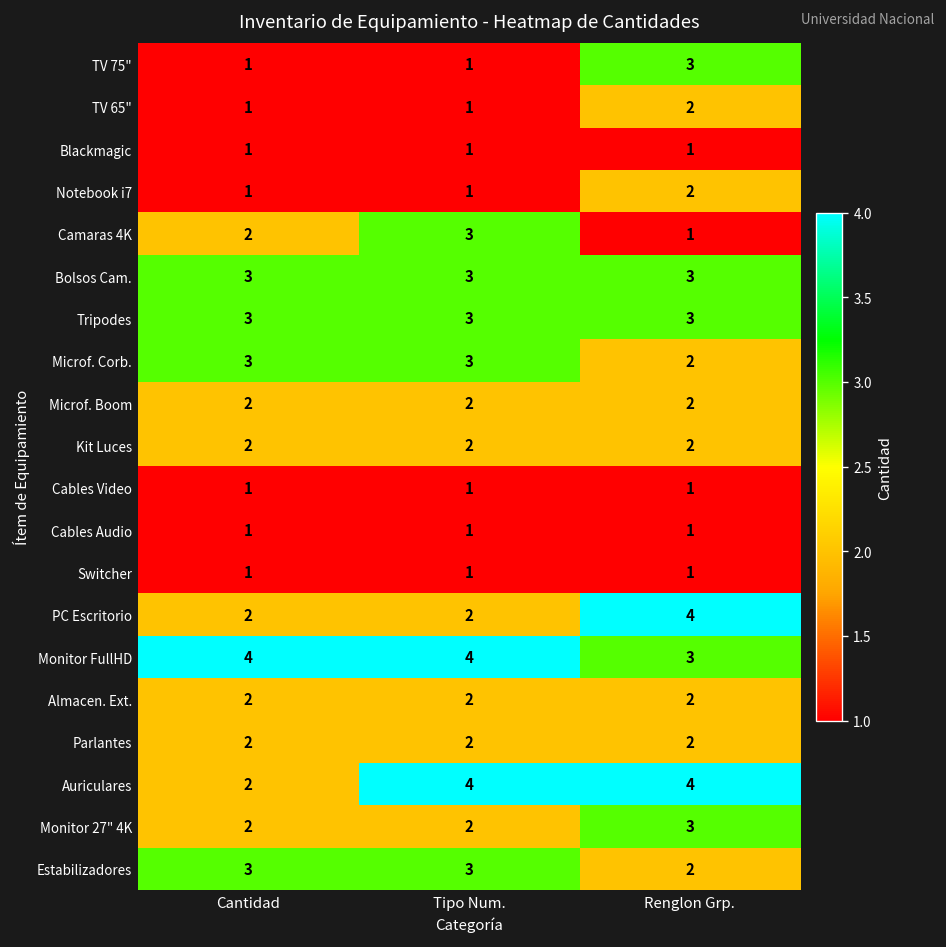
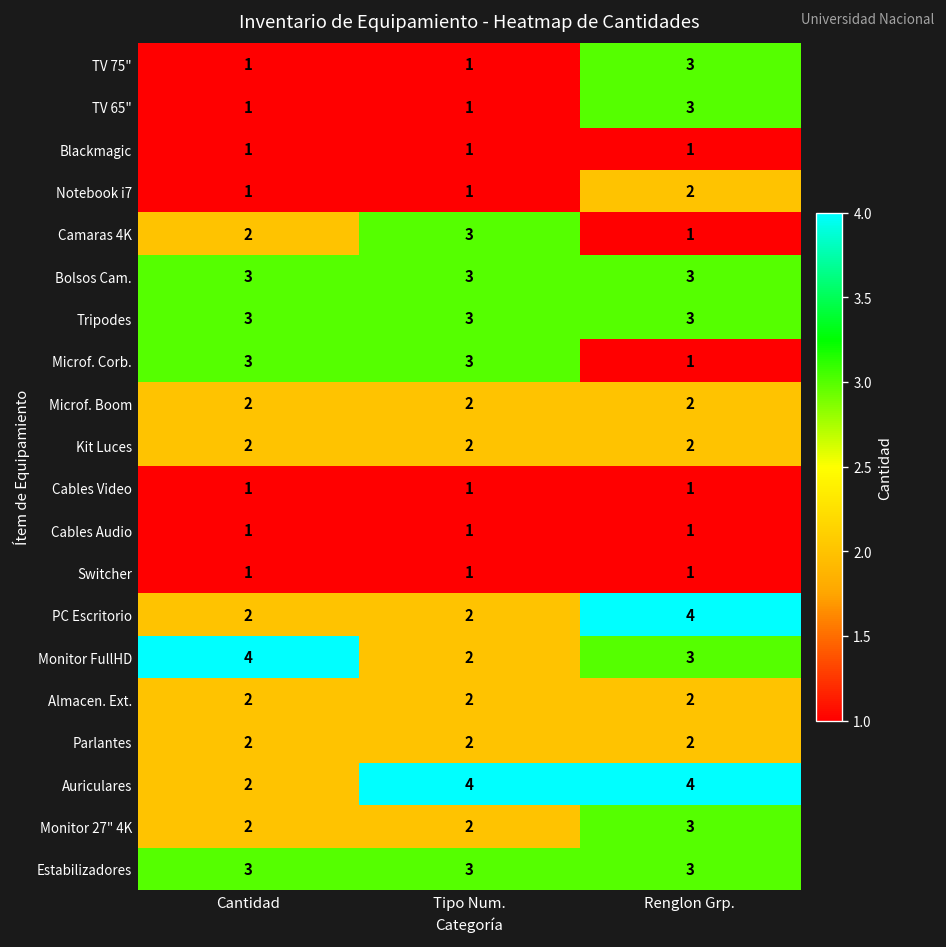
  {
    "TV 75\"": {
      "Cantidad": 1,
      "Tipo Num.": 1,
      "Renglon Grp.": 3
    },
    "TV 65\"": {
      "Cantidad": 1,
      "Tipo Num.": 1,
-     "Renglon Grp.": 2
+     "Renglon Grp.": 3
    },
    "Blackmagic": {
      "Cantidad": 1,
      "Tipo Num.": 1,
      "Renglon Grp.": 1
    },
    "Notebook i7": {
      "Cantidad": 1,
      "Tipo Num.": 1,
      "Renglon Grp.": 2
    },
    "Camaras 4K": {
      "Cantidad": 2,
      "Tipo Num.": 3,
      "Renglon Grp.": 1
    },
    "Bolsos Cam.": {
      "Cantidad": 3,
      "Tipo Num.": 3,
      "Renglon Grp.": 3
    },
    "Tripodes": {
      "Cantidad": 3,
      "Tipo Num.": 3,
      "Renglon Grp.": 3
    },
    "Microf. Corb.": {
      "Cantidad": 3,
      "Tipo Num.": 3,
-     "Renglon Grp.": 2
+     "Renglon Grp.": 1
    },
    "Microf. Boom": {
      "Cantidad": 2,
      "Tipo Num.": 2,
      "Renglon Grp.": 2
    },
    "Kit Luces": {
      "Cantidad": 2,
      "Tipo Num.": 2,
      "Renglon Grp.": 2
    },
    "Cables Video": {
      "Cantidad": 1,
      "Tipo Num.": 1,
      "Renglon Grp.": 1
    },
    "Cables Audio": {
      "Cantidad": 1,
      "Tipo Num.": 1,
      "Renglon Grp.": 1
    },
    "Switcher": {
      "Cantidad": 1,
      "Tipo Num.": 1,
      "Renglon Grp.": 1
    },
    "PC Escritorio": {
      "Cantidad": 2,
      "Tipo Num.": 2,
      "Renglon Grp.": 4
    },
    "Monitor FullHD": {
      "Cantidad": 4,
-     "Tipo Num.": 4,
+     "Tipo Num.": 2,
      "Renglon Grp.": 3
    },
    "Almacen. Ext.": {
      "Cantidad": 2,
      "Tipo Num.": 2,
      "Renglon Grp.": 2
    },
    "Parlantes": {
      "Cantidad": 2,
      "Tipo Num.": 2,
      "Renglon Grp.": 2
    },
    "Auriculares": {
      "Cantidad": 2,
      "Tipo Num.": 4,
      "Renglon Grp.": 4
    },
    "Monitor 27\" 4K": {
      "Cantidad": 2,
      "Tipo Num.": 2,
      "Renglon Grp.": 3
    },
    "Estabilizadores": {
      "Cantidad": 3,
      "Tipo Num.": 3,
-     "Renglon Grp.": 2
+     "Renglon Grp.": 3
    }
  }
